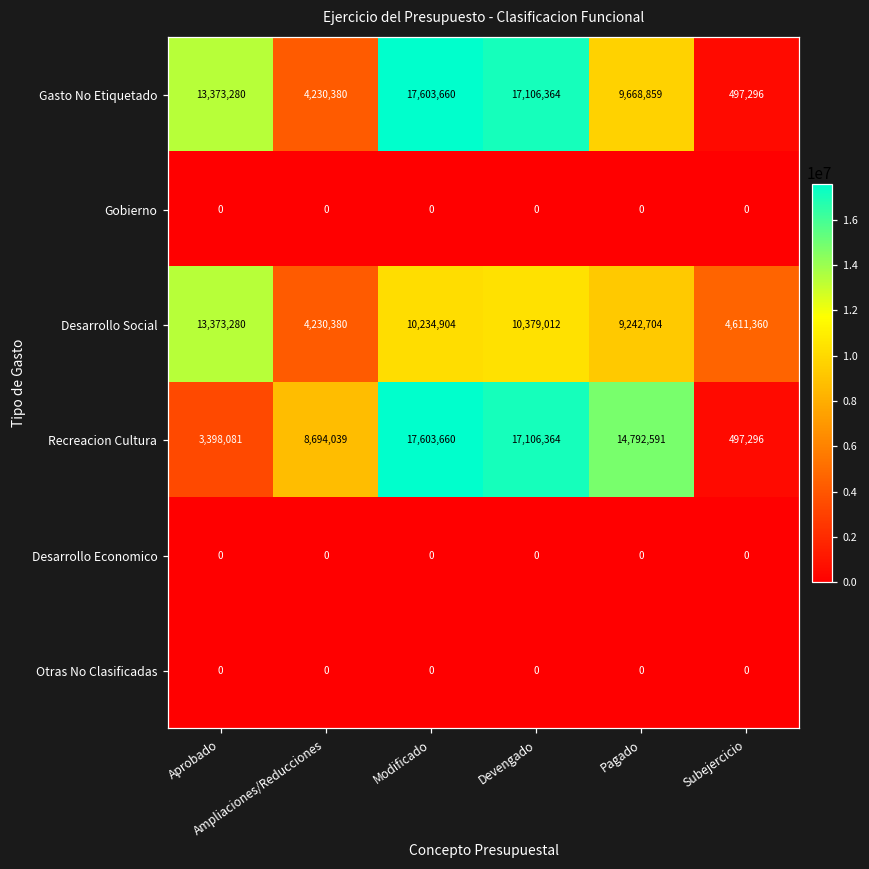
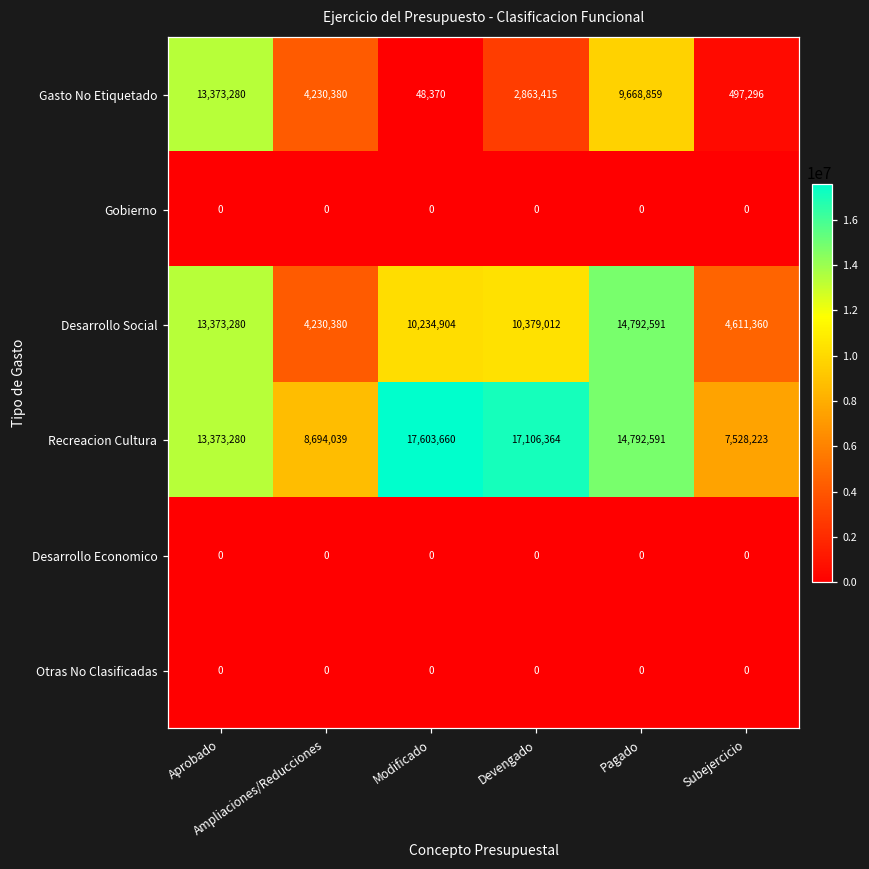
  {
    "Gasto No Etiquetado": {
      "Aprobado": "13,373,280",
      "Ampliaciones/Reducciones": "4,230,380",
-     "Modificado": "17,603,660",
-     "Devengado": "17,106,364",
+     "Modificado": "48,370",
+     "Devengado": "2,863,415",
      "Pagado": "9,668,859",
      "Subejercicio": "497,296"
    },
    "Gobierno": {
      "Aprobado": "0",
      "Ampliaciones/Reducciones": "0",
      "Modificado": "0",
      "Devengado": "0",
      "Pagado": "0",
      "Subejercicio": "0"
    },
    "Desarrollo Social": {
      "Aprobado": "13,373,280",
      "Ampliaciones/Reducciones": "4,230,380",
      "Modificado": "10,234,904",
      "Devengado": "10,379,012",
-     "Pagado": "9,242,704",
+     "Pagado": "14,792,591",
      "Subejercicio": "4,611,360"
    },
    "Recreacion Cultura": {
-     "Aprobado": "3,398,081",
+     "Aprobado": "13,373,280",
      "Ampliaciones/Reducciones": "8,694,039",
      "Modificado": "17,603,660",
      "Devengado": "17,106,364",
      "Pagado": "14,792,591",
-     "Subejercicio": "497,296"
+     "Subejercicio": "7,528,223"
    },
    "Desarrollo Economico": {
      "Aprobado": "0",
      "Ampliaciones/Reducciones": "0",
      "Modificado": "0",
      "Devengado": "0",
      "Pagado": "0",
      "Subejercicio": "0"
    },
    "Otras No Clasificadas": {
      "Aprobado": "0",
      "Ampliaciones/Reducciones": "0",
      "Modificado": "0",
      "Devengado": "0",
      "Pagado": "0",
      "Subejercicio": "0"
    }
  }
